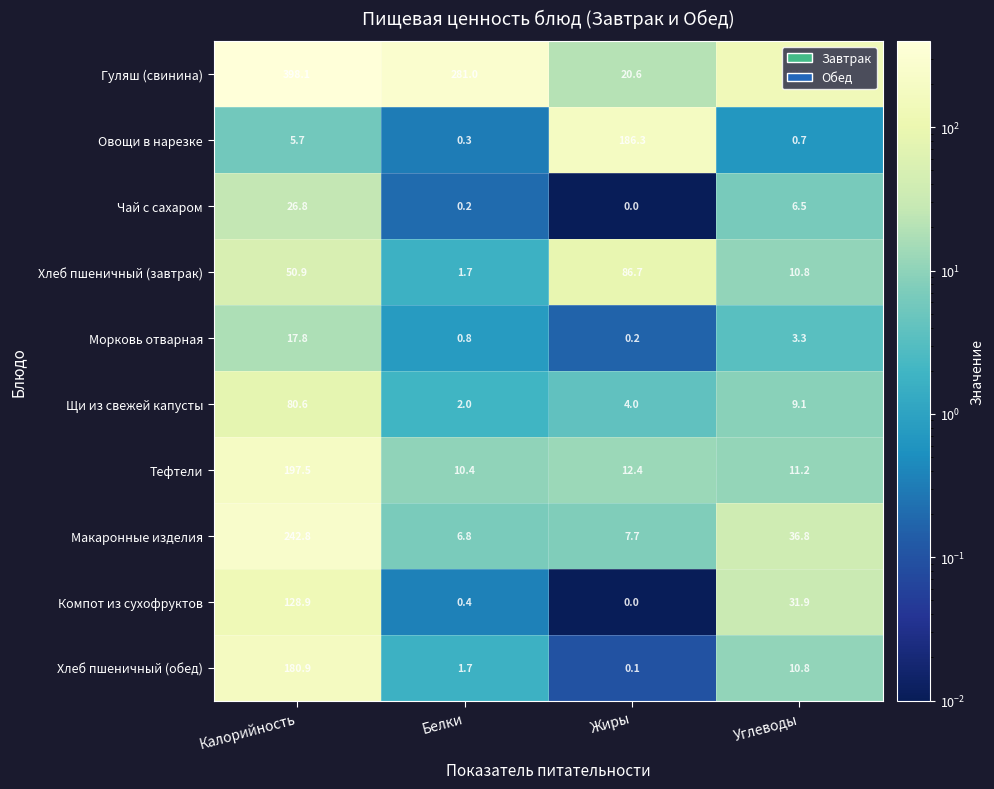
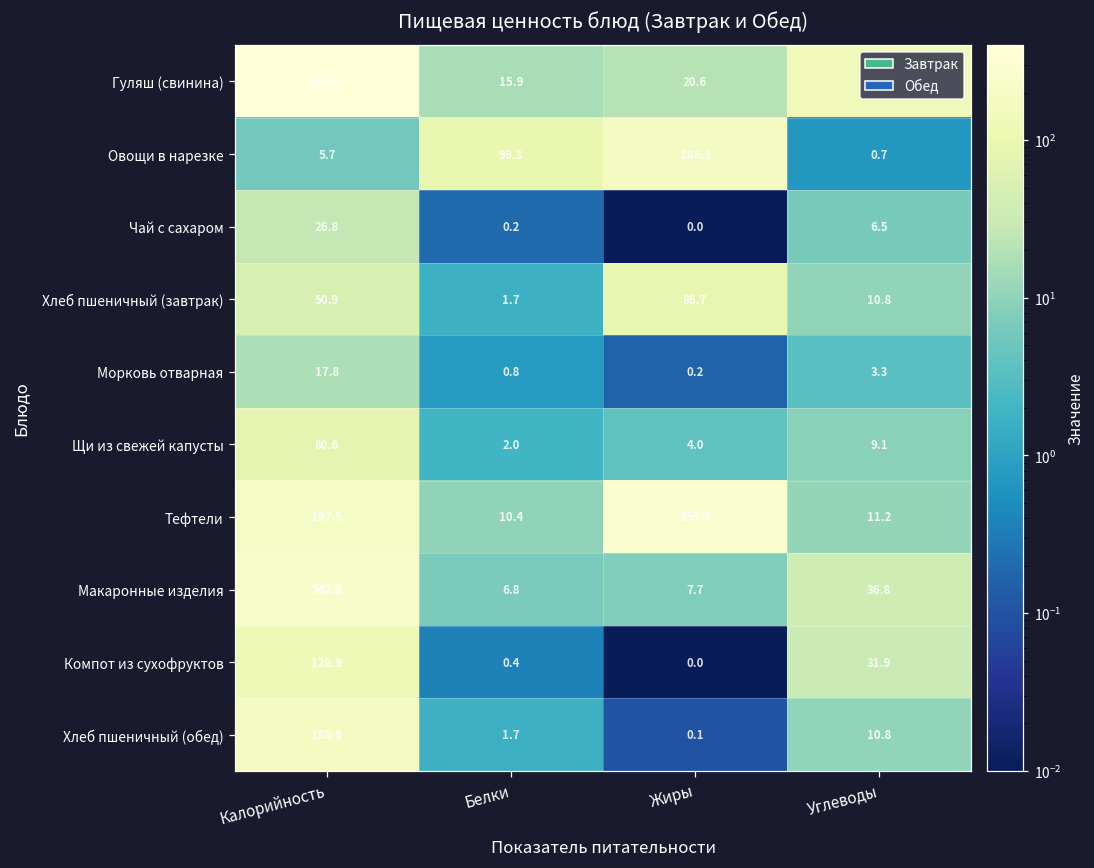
  {
    "Гуляш (свинина)": {
-     "Белки": 281.0,
+     "Белки": 15.9,
      "Жиры": 20.6
    },
    "Овощи в нарезке": {
      "Калорийность": 5.7,
-     "Белки": 0.3,
+     "Белки": 96.3,
      "Жиры": 186.3,
      "Углеводы": 0.7
    },
    "Чай с сахаром": {
      "Калорийность": 26.8,
      "Белки": 0.2,
      "Жиры": 0.0,
      "Углеводы": 6.5
    },
    "Хлеб пшеничный (завтрак)": {
      "Калорийность": 50.9,
      "Белки": 1.7,
      "Жиры": 86.7,
      "Углеводы": 10.8
    },
    "Морковь отварная": {
      "Калорийность": 17.8,
      "Белки": 0.8,
      "Жиры": 0.2,
      "Углеводы": 3.3
    },
    "Щи из свежей капусты": {
      "Калорийность": 80.6,
      "Белки": 2.0,
      "Жиры": 4.0,
      "Углеводы": 9.1
    },
    "Тефтели": {
      "Калорийность": 197.5,
      "Белки": 10.4,
-     "Жиры": 12.4,
+     "Жиры": 259.5,
      "Углеводы": 11.2
    },
    "Макаронные изделия": {
      "Калорийность": 242.8,
      "Белки": 6.8,
      "Жиры": 7.7,
      "Углеводы": 36.8
    },
    "Компот из сухофруктов": {
      "Калорийность": 128.9,
      "Белки": 0.4,
      "Жиры": 0.0,
      "Углеводы": 31.9
    },
    "Хлеб пшеничный (обед)": {
      "Калорийность": 180.9,
      "Белки": 1.7,
      "Жиры": 0.1,
      "Углеводы": 10.8
    }
  }
